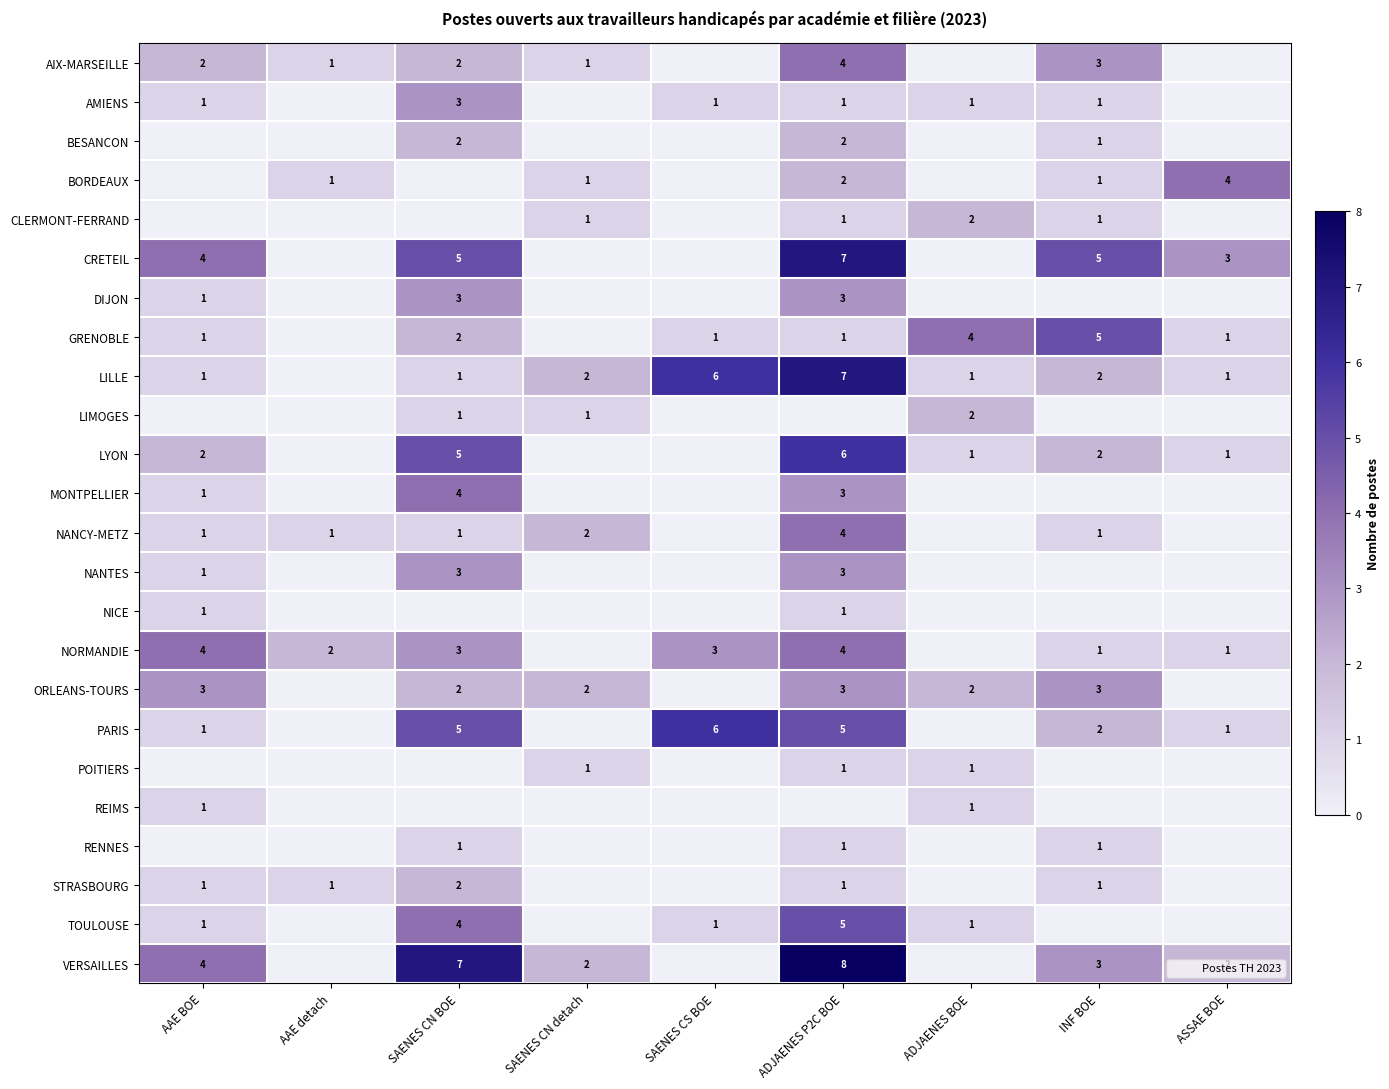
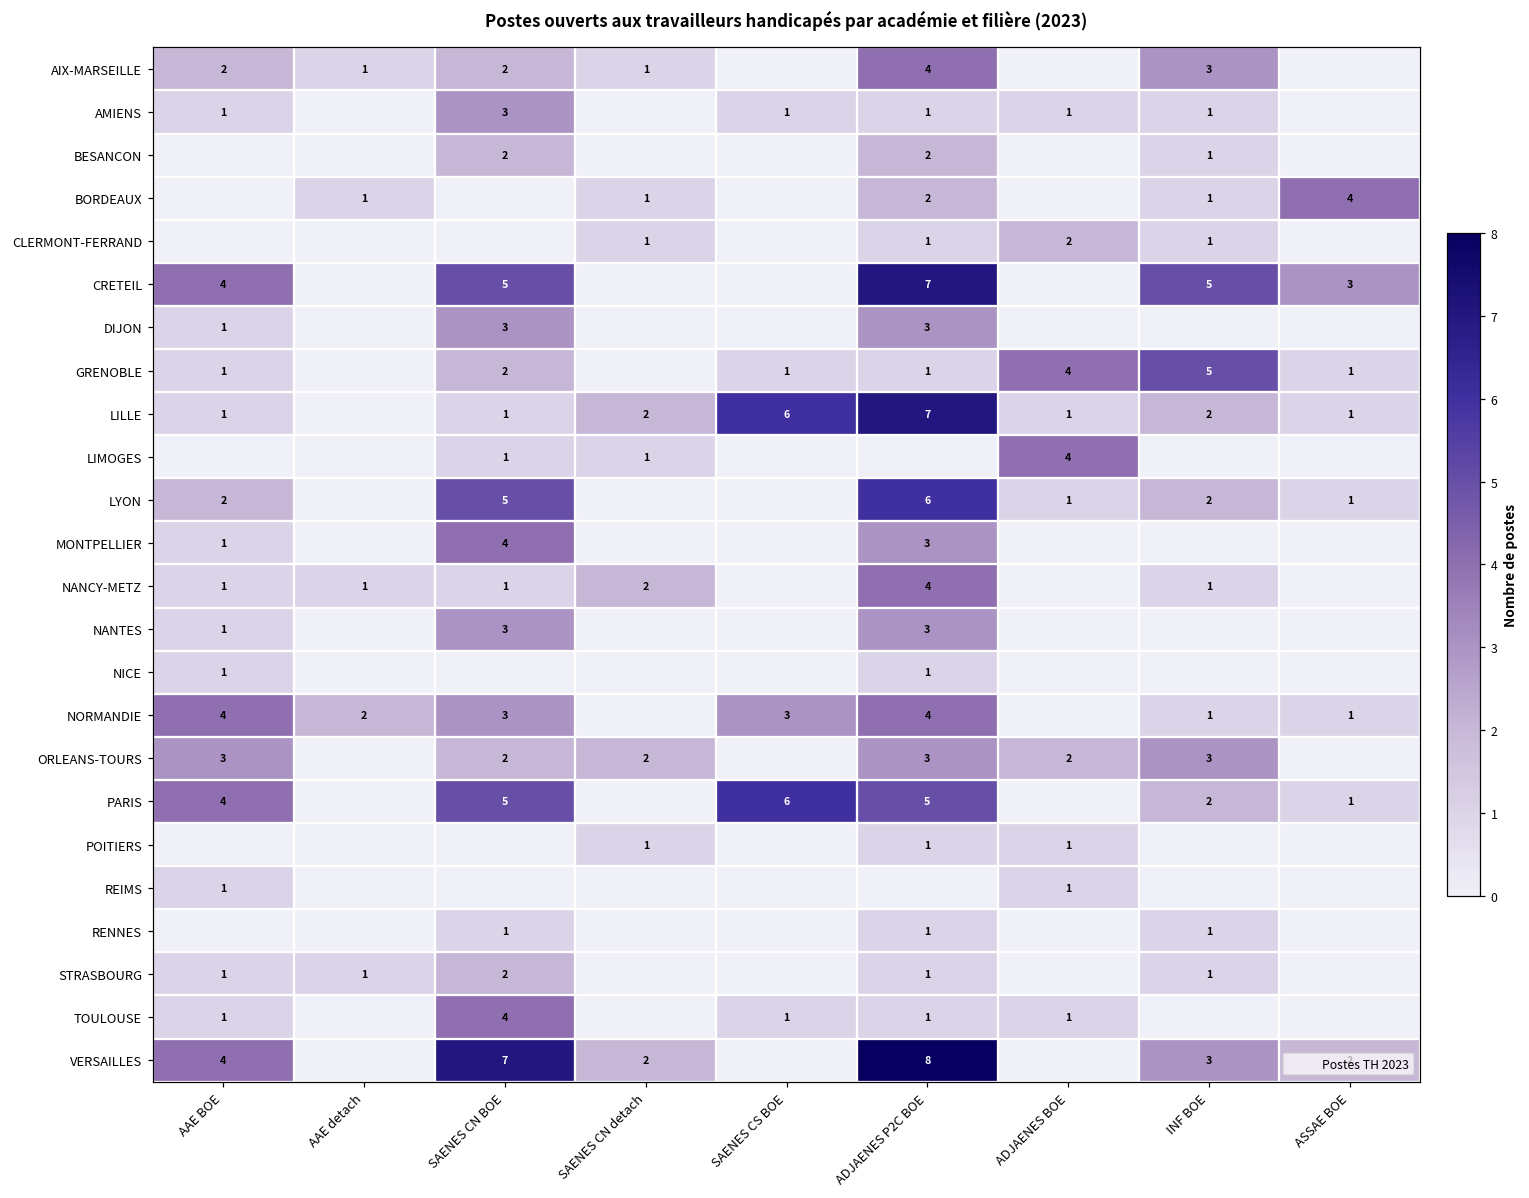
  {
    "AIX-MARSEILLE": {
      "AAE BOE": 2,
      "AAE detach": 1,
      "SAENES CN BOE": 2,
      "SAENES CN detach": 1,
      "ADJAENES P2C BOE": 4,
      "INF BOE": 3
    },
    "AMIENS": {
      "AAE BOE": 1,
      "SAENES CN BOE": 3,
      "SAENES CS BOE": 1,
      "ADJAENES P2C BOE": 1,
      "ADJAENES BOE": 1,
      "INF BOE": 1
    },
    "BESANCON": {
      "SAENES CN BOE": 2,
      "ADJAENES P2C BOE": 2,
      "INF BOE": 1
    },
    "BORDEAUX": {
      "AAE detach": 1,
      "SAENES CN detach": 1,
      "ADJAENES P2C BOE": 2,
      "INF BOE": 1,
      "ASSAE BOE": 4
    },
    "CLERMONT-FERRAND": {
      "SAENES CN detach": 1,
      "ADJAENES P2C BOE": 1,
      "ADJAENES BOE": 2,
      "INF BOE": 1
    },
    "CRETEIL": {
      "AAE BOE": 4,
      "SAENES CN BOE": 5,
      "ADJAENES P2C BOE": 7,
      "INF BOE": 5,
      "ASSAE BOE": 3
    },
    "DIJON": {
      "AAE BOE": 1,
      "SAENES CN BOE": 3,
      "ADJAENES P2C BOE": 3
    },
    "GRENOBLE": {
      "AAE BOE": 1,
      "SAENES CN BOE": 2,
      "SAENES CS BOE": 1,
      "ADJAENES P2C BOE": 1,
      "ADJAENES BOE": 4,
      "INF BOE": 5,
      "ASSAE BOE": 1
    },
    "LILLE": {
      "AAE BOE": 1,
      "SAENES CN BOE": 1,
      "SAENES CN detach": 2,
      "SAENES CS BOE": 6,
      "ADJAENES P2C BOE": 7,
      "ADJAENES BOE": 1,
      "INF BOE": 2,
      "ASSAE BOE": 1
    },
    "LIMOGES": {
      "SAENES CN BOE": 1,
      "SAENES CN detach": 1,
-     "ADJAENES BOE": 2
+     "ADJAENES BOE": 4
    },
    "LYON": {
      "AAE BOE": 2,
      "SAENES CN BOE": 5,
      "ADJAENES P2C BOE": 6,
      "ADJAENES BOE": 1,
      "INF BOE": 2,
      "ASSAE BOE": 1
    },
    "MONTPELLIER": {
      "AAE BOE": 1,
      "SAENES CN BOE": 4,
      "ADJAENES P2C BOE": 3
    },
    "NANCY-METZ": {
      "AAE BOE": 1,
      "AAE detach": 1,
      "SAENES CN BOE": 1,
      "SAENES CN detach": 2,
      "ADJAENES P2C BOE": 4,
      "INF BOE": 1
    },
    "NANTES": {
      "AAE BOE": 1,
      "SAENES CN BOE": 3,
      "ADJAENES P2C BOE": 3
    },
    "NICE": {
      "AAE BOE": 1,
      "ADJAENES P2C BOE": 1
    },
    "NORMANDIE": {
      "AAE BOE": 4,
      "AAE detach": 2,
      "SAENES CN BOE": 3,
      "SAENES CS BOE": 3,
      "ADJAENES P2C BOE": 4,
      "INF BOE": 1,
      "ASSAE BOE": 1
    },
    "ORLEANS-TOURS": {
      "AAE BOE": 3,
      "SAENES CN BOE": 2,
      "SAENES CN detach": 2,
      "ADJAENES P2C BOE": 3,
      "ADJAENES BOE": 2,
      "INF BOE": 3
    },
    "PARIS": {
-     "AAE BOE": 1,
+     "AAE BOE": 4,
      "SAENES CN BOE": 5,
      "SAENES CS BOE": 6,
      "ADJAENES P2C BOE": 5,
      "INF BOE": 2,
      "ASSAE BOE": 1
    },
    "POITIERS": {
      "SAENES CN detach": 1,
      "ADJAENES P2C BOE": 1,
      "ADJAENES BOE": 1
    },
    "REIMS": {
      "AAE BOE": 1,
      "ADJAENES BOE": 1
    },
    "RENNES": {
      "SAENES CN BOE": 1,
      "ADJAENES P2C BOE": 1,
      "INF BOE": 1
    },
    "STRASBOURG": {
      "AAE BOE": 1,
      "AAE detach": 1,
      "SAENES CN BOE": 2,
      "ADJAENES P2C BOE": 1,
      "INF BOE": 1
    },
    "TOULOUSE": {
      "AAE BOE": 1,
      "SAENES CN BOE": 4,
      "SAENES CS BOE": 1,
-     "ADJAENES P2C BOE": 5,
+     "ADJAENES P2C BOE": 1,
      "ADJAENES BOE": 1
    },
    "VERSAILLES": {
      "AAE BOE": 4,
      "SAENES CN BOE": 7,
      "SAENES CN detach": 2,
      "ADJAENES P2C BOE": 8,
      "INF BOE": 3
    }
  }
